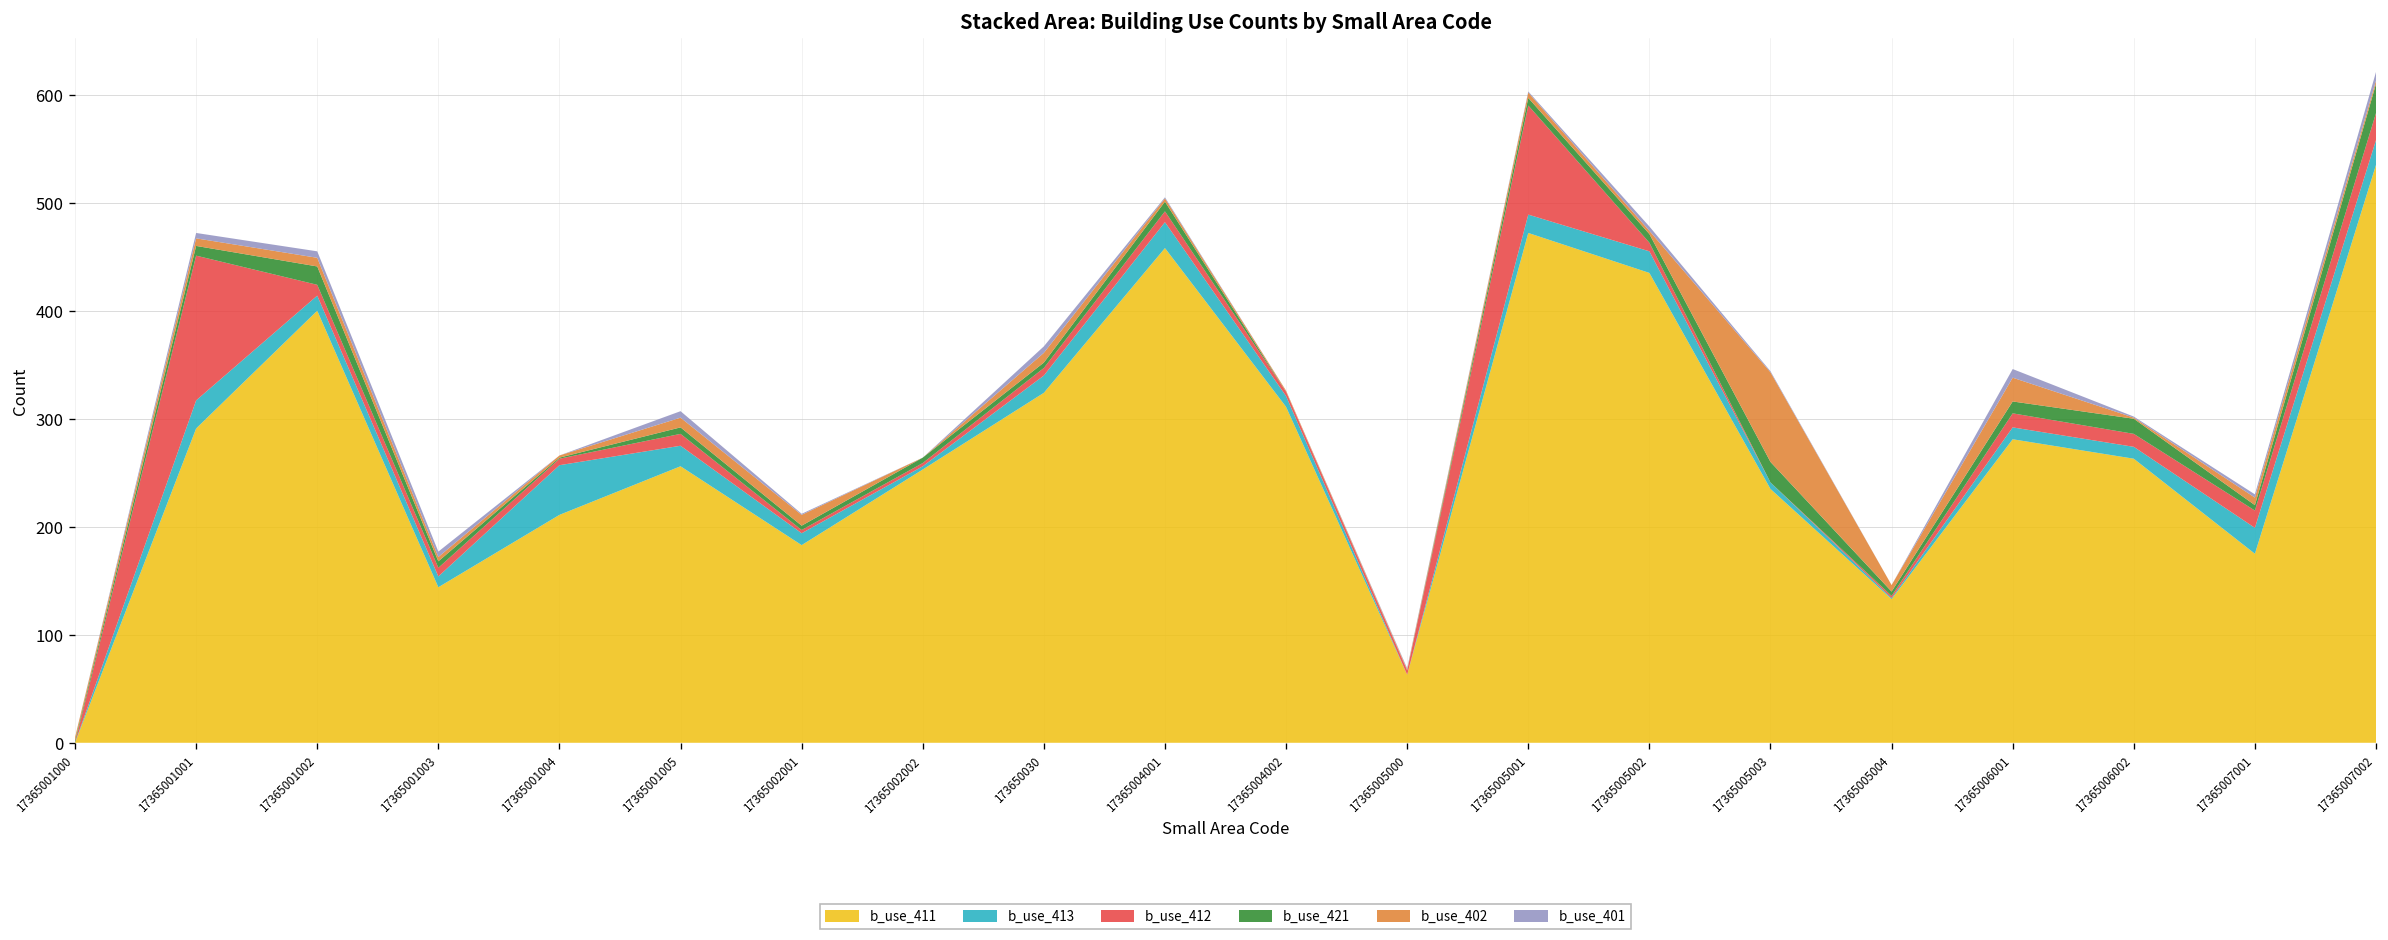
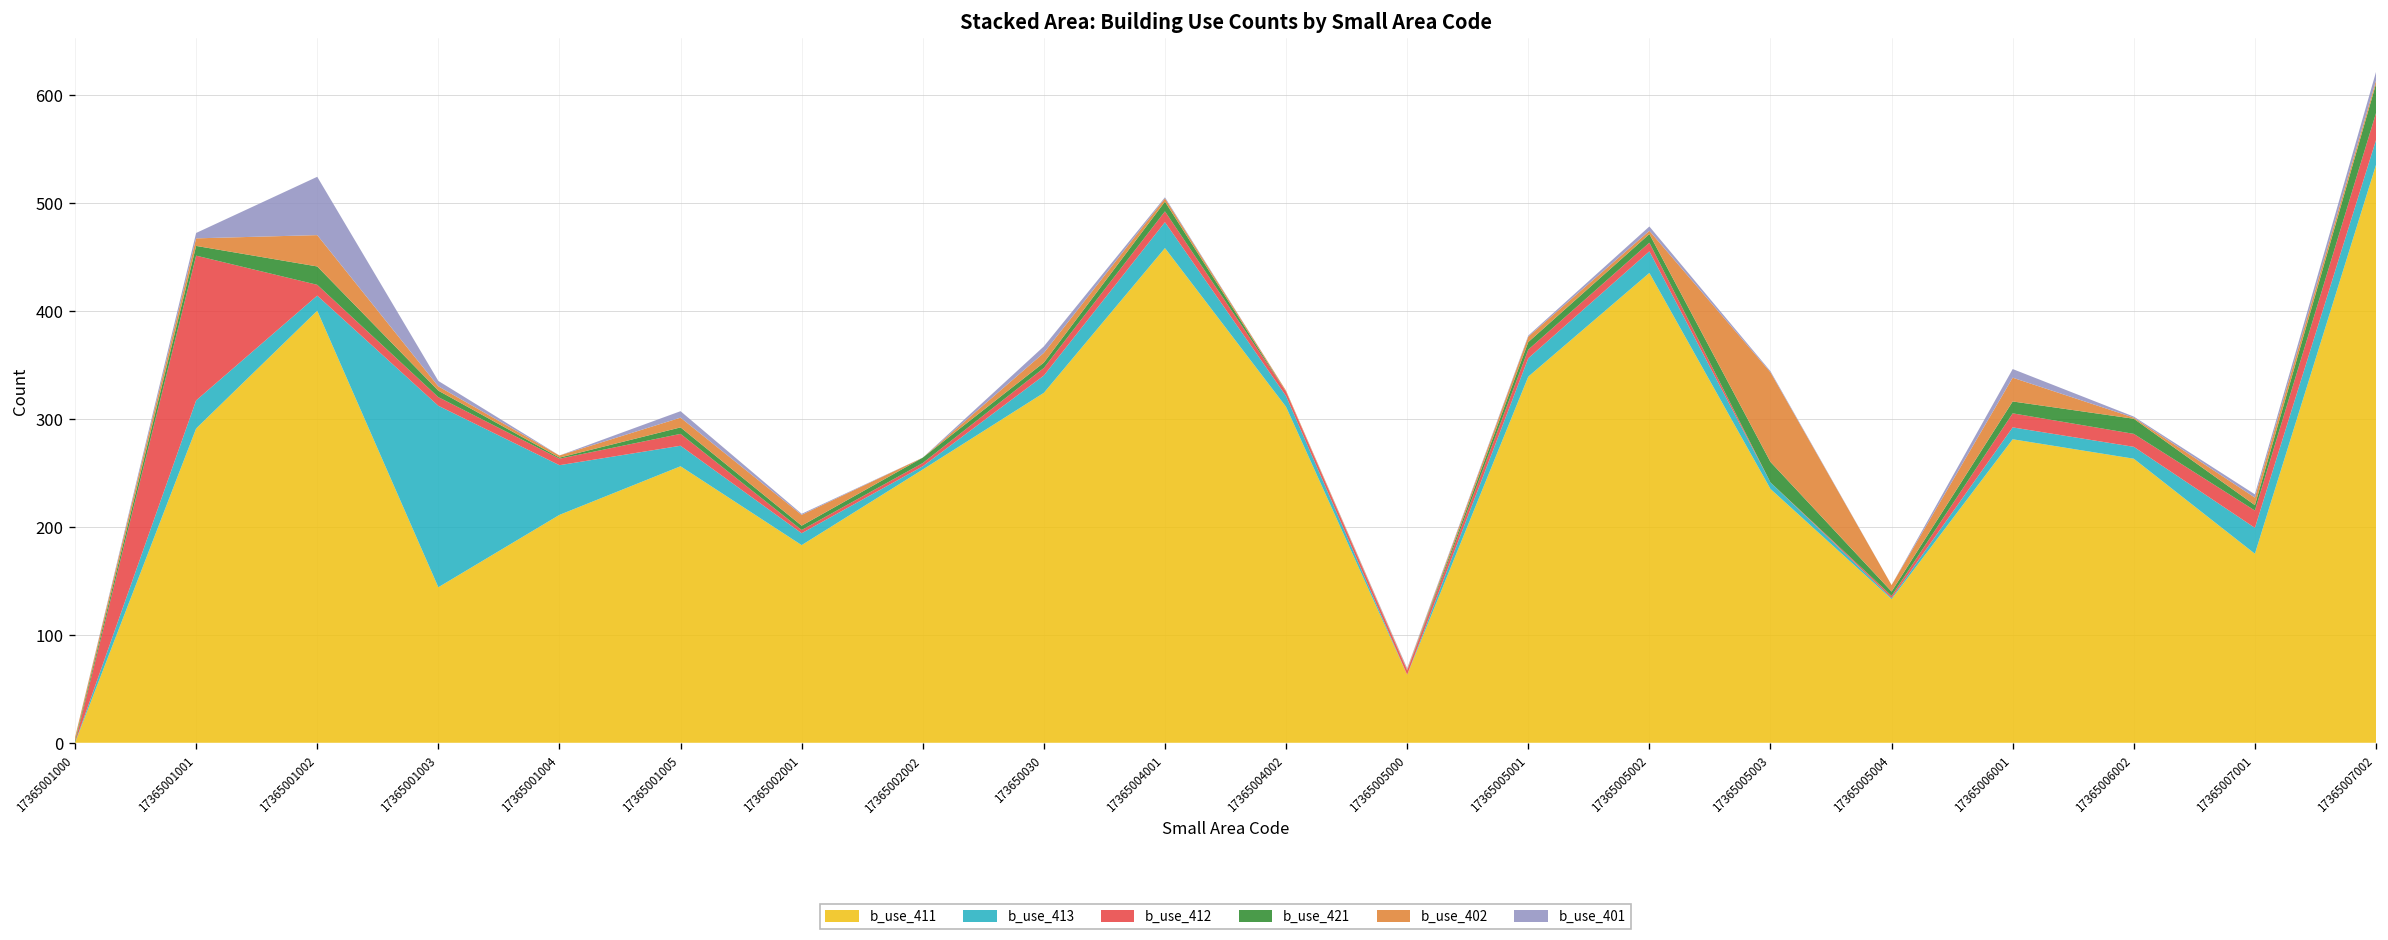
  {
    "b_use_411": {
      "17365001001": 290,
      "17365001002": 400,
      "17365001003": 140,
      "17365001004": 210,
      "17365001005": 260,
      "17365002001": 180,
      "17365002002": 250,
      "173650030": 320,
      "17365004001": 460,
      "17365004002": 310,
-     "17365005001": 470,
+     "17365005001": 340,
      "17365005002": 440,
      "17365005003": 240,
      "17365006001": 280,
      "17365006002": 260,
      "17365007001": 180,
      "17365007002": 540
    },
    "b_use_413": {
      "17365001001": 30,
      "17365001002": 10,
-     "17365001003": 10,
+     "17365001003": 170,
      "17365001004": 50,
      "17365001005": 20,
      "17365002001": 10,
      "17365002002": 0,
      "173650030": 20,
      "17365004001": 20,
      "17365004002": 10,
      "17365005001": 20,
      "17365005002": 20,
      "17365006001": 10,
      "17365006002": 10,
      "17365007001": 20,
      "17365007002": 20
    },
    "b_use_412": {
      "17365001001": 130,
      "17365001002": 10,
      "17365001003": 10,
      "17365001005": 10,
      "17365002001": 0,
      "17365002002": 0,
      "173650030": 10,
      "17365004001": 10,
-     "17365005001": 100,
+     "17365005001": 10,
      "17365005002": 10,
      "17365006001": 10,
      "17365006002": 10,
      "17365007001": 20,
      "17365007002": 30
    },
    "b_use_421": {
      "17365001001": 10,
      "17365001002": 20,
      "17365001003": 10,
      "17365001005": 10,
      "17365002001": 0,
      "173650030": 10,
      "17365004001": 10,
      "17365005001": 10,
      "17365005002": 10,
      "17365005003": 20,
      "17365005004": 0,
      "17365006001": 10,
      "17365007001": 10,
      "17365007002": 30
    },
    "b_use_402": {
      "17365001001": 10,
-     "17365001002": 10,
+     "17365001002": 30,
      "17365001003": 0,
      "17365001005": 10,
      "173650030": 10,
      "17365005002": 0,
      "17365006001": 20,
      "17365007001": 10,
      "17365007002": 0
    },
    "b_use_401": {
      "17365001001": 10,
-     "17365001002": 10,
+     "17365001002": 50,
      "17365001003": 10,
      "17365001005": 10,
      "173650030": 10,
      "17365005002": 0,
      "17365006001": 10,
      "17365007001": 0,
      "17365007002": 10
    }
  }
